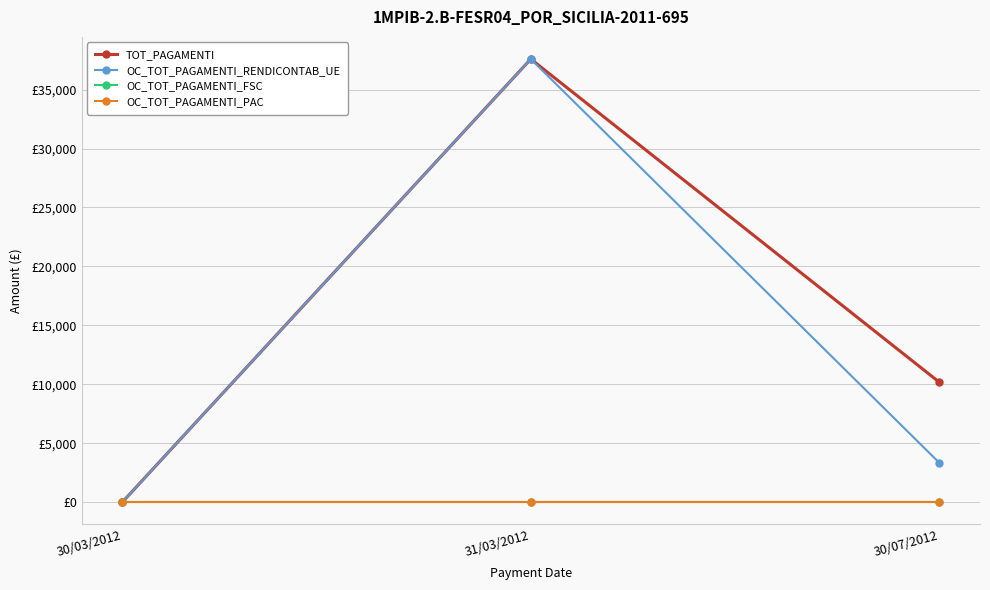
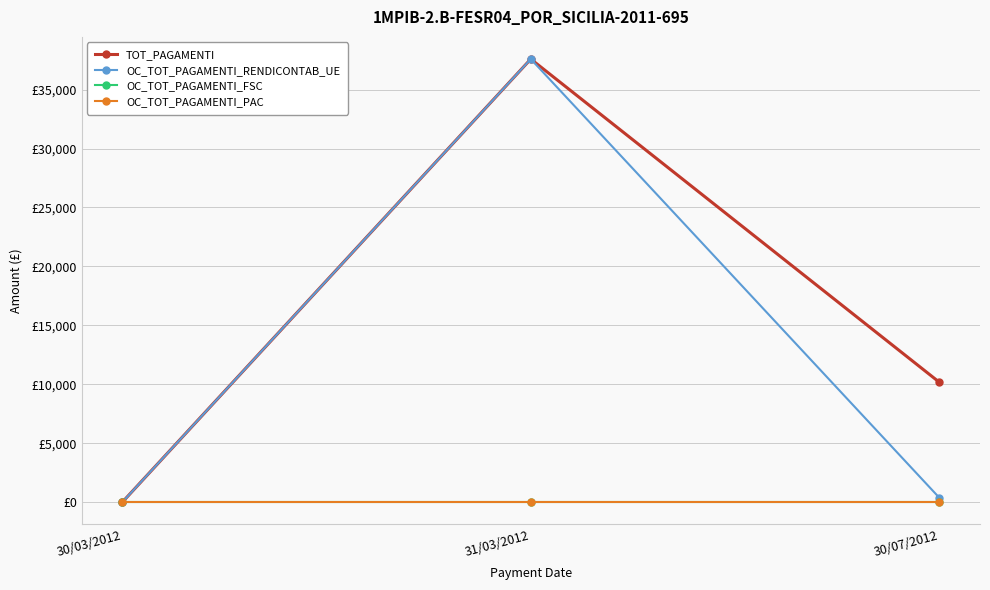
  {
    "TOT_PAGAMENTI": {
      "30/07/2012": "£10,200"
    },
    "OC_TOT_PAGAMENTI_RENDICONTAB_UE": {
-     "30/07/2012": "£3,300"
+     "30/07/2012": "£400"
    },
    "OC_TOT_PAGAMENTI_PAC": {
      "31/03/2012": "£0",
      "30/07/2012": "£0"
    }
  }
